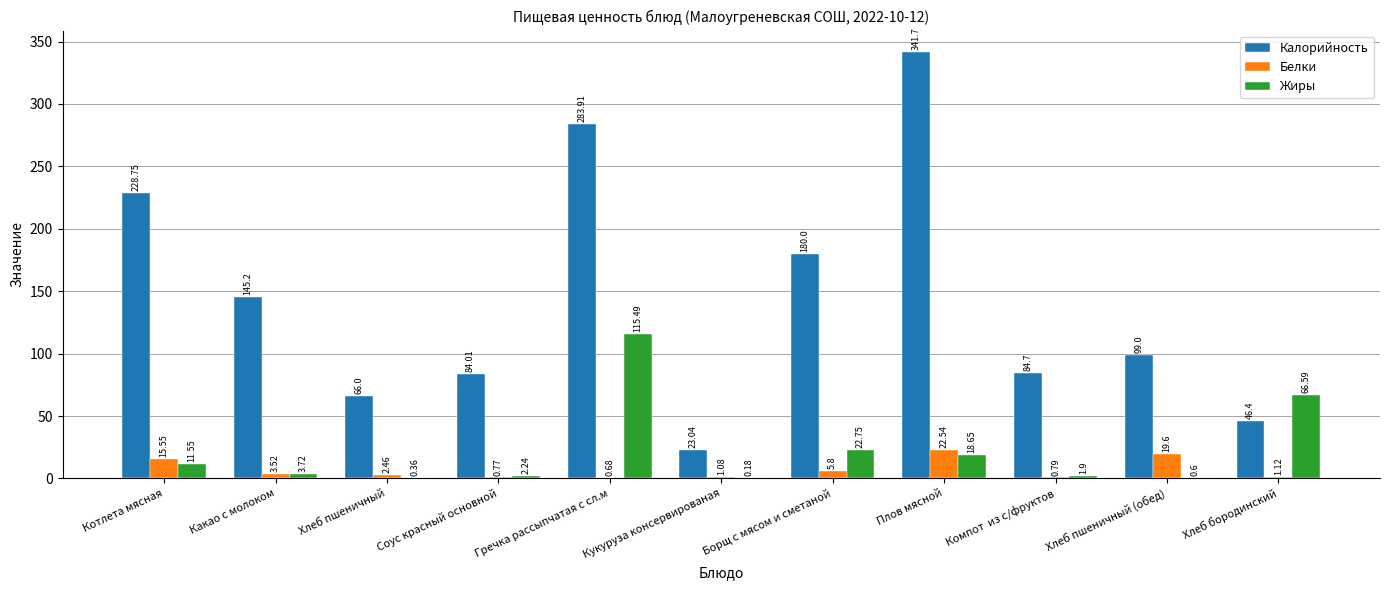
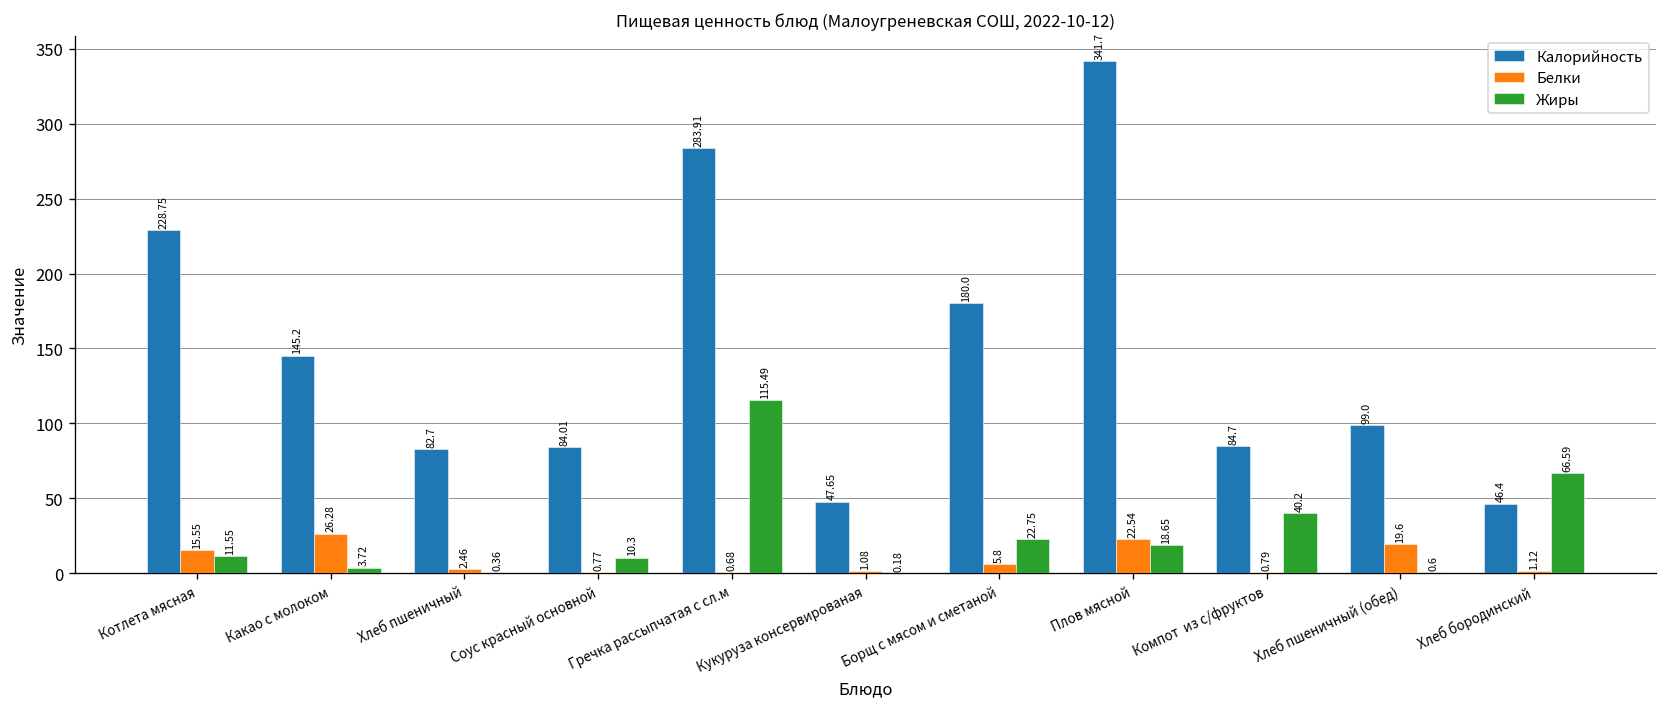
  {
    "Калорийность": {
      "Котлета мясная": 228.75,
      "Какао с молоком": 145.2,
-     "Хлеб пшеничный": 66.0,
+     "Хлеб пшеничный": 82.7,
      "Соус красный основной": 84.01,
      "Гречка рассыпчатая с сл.м": 283.91,
-     "Кукуруза консервированая": 23.04,
+     "Кукуруза консервированая": 47.65,
      "Борщ с мясом и сметаной": 180.0,
      "Плов мясной": 341.7,
      "Компот из с/фруктов": 84.7,
      "Хлеб пшеничный (обед)": 99.0,
      "Хлеб бородинский": 46.4
    },
    "Белки": {
      "Котлета мясная": 15.55,
-     "Какао с молоком": 3.52,
+     "Какао с молоком": 26.28,
      "Хлеб пшеничный": 2.46,
      "Соус красный основной": 0.77,
      "Гречка рассыпчатая с сл.м": 0.68,
      "Кукуруза консервированая": 1.08,
      "Борщ с мясом и сметаной": 5.8,
      "Плов мясной": 22.54,
      "Компот из с/фруктов": 0.79,
      "Хлеб пшеничный (обед)": 19.6,
      "Хлеб бородинский": 1.12
    },
    "Жиры": {
      "Котлета мясная": 11.55,
      "Какао с молоком": 3.72,
      "Хлеб пшеничный": 0.36,
-     "Соус красный основной": 2.24,
+     "Соус красный основной": 10.3,
      "Гречка рассыпчатая с сл.м": 115.49,
      "Кукуруза консервированая": 0.18,
      "Борщ с мясом и сметаной": 22.75,
      "Плов мясной": 18.65,
-     "Компот из с/фруктов": 1.9,
+     "Компот из с/фруктов": 40.2,
      "Хлеб пшеничный (обед)": 0.6,
      "Хлеб бородинский": 66.59
    }
  }
